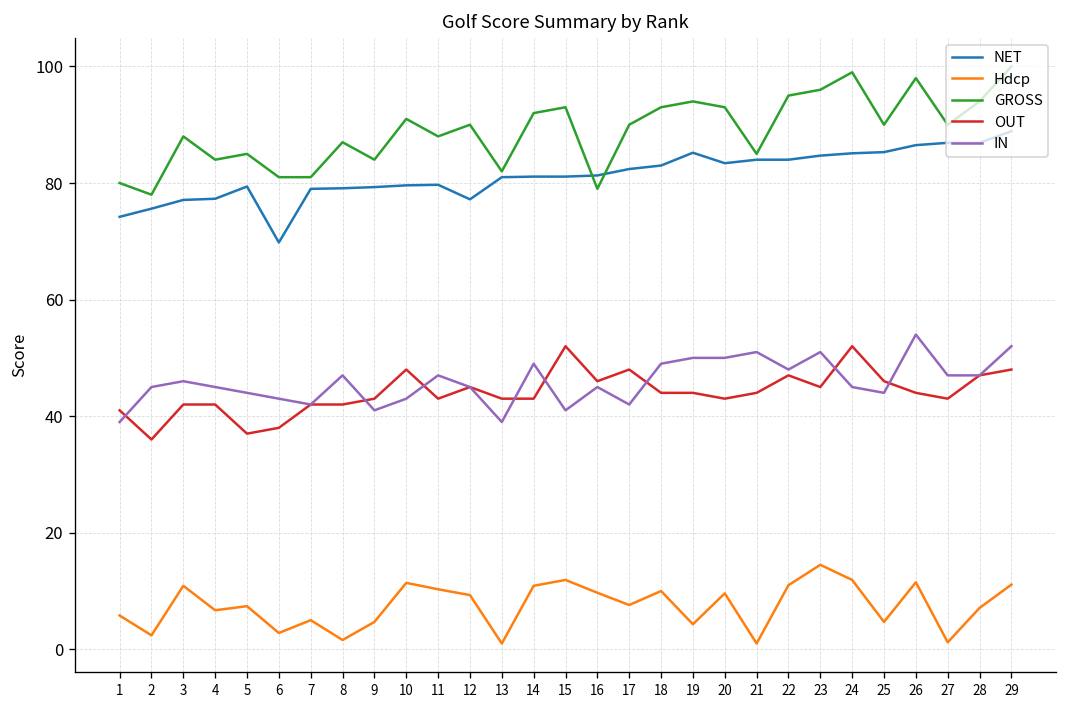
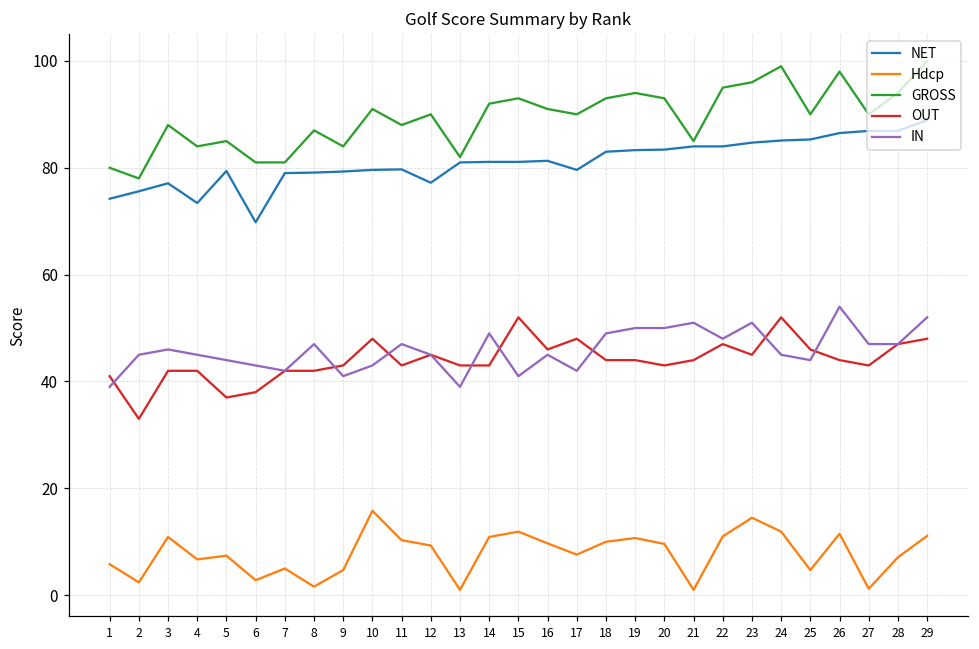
  {
    "NET": {
      "1": 74,
      "2": 76,
      "3": 77,
-     "4": 77,
+     "4": 73,
      "5": 79,
      "6": 70,
      "7": 79,
      "8": 79,
      "9": 79,
      "10": 80,
      "11": 80,
      "12": 77,
      "13": 81,
      "14": 81,
      "15": 81,
      "16": 81,
-     "17": 82,
+     "17": 80,
      "18": 83,
-     "19": 85,
+     "19": 83,
      "20": 83,
      "21": 84,
      "22": 84,
      "23": 85,
      "24": 85,
      "25": 85,
      "26": 87
    },
    "Hdcp": {
      "1": 6,
      "2": 2,
      "3": 11,
      "4": 7,
      "5": 7,
      "6": 3,
      "7": 5,
      "8": 2,
      "9": 5,
-     "10": 11,
+     "10": 16,
      "11": 10,
      "12": 9,
      "13": 1,
      "14": 11,
      "15": 12,
      "16": 10,
      "17": 8,
      "18": 10,
-     "19": 4,
+     "19": 11,
      "20": 10,
      "21": 1,
      "22": 11,
      "23": 15,
      "24": 12,
      "25": 5,
      "26": 12,
      "27": 1,
      "28": 7,
      "29": 11
    },
    "GROSS": {
      "1": 80,
      "2": 78,
      "3": 88,
      "4": 84,
      "5": 85,
      "6": 81,
      "7": 81,
      "8": 87,
      "9": 84,
      "10": 91,
      "11": 88,
      "12": 90,
      "13": 82,
      "14": 92,
      "15": 93,
-     "16": 79,
+     "16": 91,
      "17": 90,
      "18": 93,
      "19": 94,
      "20": 93,
      "21": 85,
      "22": 95,
      "23": 96,
      "24": 99,
      "25": 90,
      "26": 98
    },
    "OUT": {
      "1": 41,
-     "2": 36,
+     "2": 33,
      "3": 42,
      "4": 42,
      "5": 37,
      "6": 38,
      "8": 42,
      "9": 43,
      "10": 48,
      "11": 43,
      "13": 43,
      "14": 43,
      "15": 52,
      "16": 46,
      "17": 48,
      "18": 44,
      "19": 44,
      "20": 43,
      "21": 44,
      "22": 47,
      "23": 45,
      "24": 52,
      "25": 46,
      "26": 44,
      "27": 43,
      "29": 48
    },
    "IN": {
      "1": 39,
      "2": 45,
      "3": 46,
      "4": 45,
      "5": 44,
      "6": 43,
      "8": 47,
      "9": 41,
      "10": 43,
      "11": 47,
      "13": 39,
      "14": 49,
      "15": 41,
      "16": 45,
      "17": 42,
      "18": 49,
      "19": 50,
      "20": 50,
      "21": 51,
      "22": 48,
      "23": 51,
      "24": 45,
      "25": 44,
      "26": 54,
      "27": 47,
      "29": 52
    }
  }
